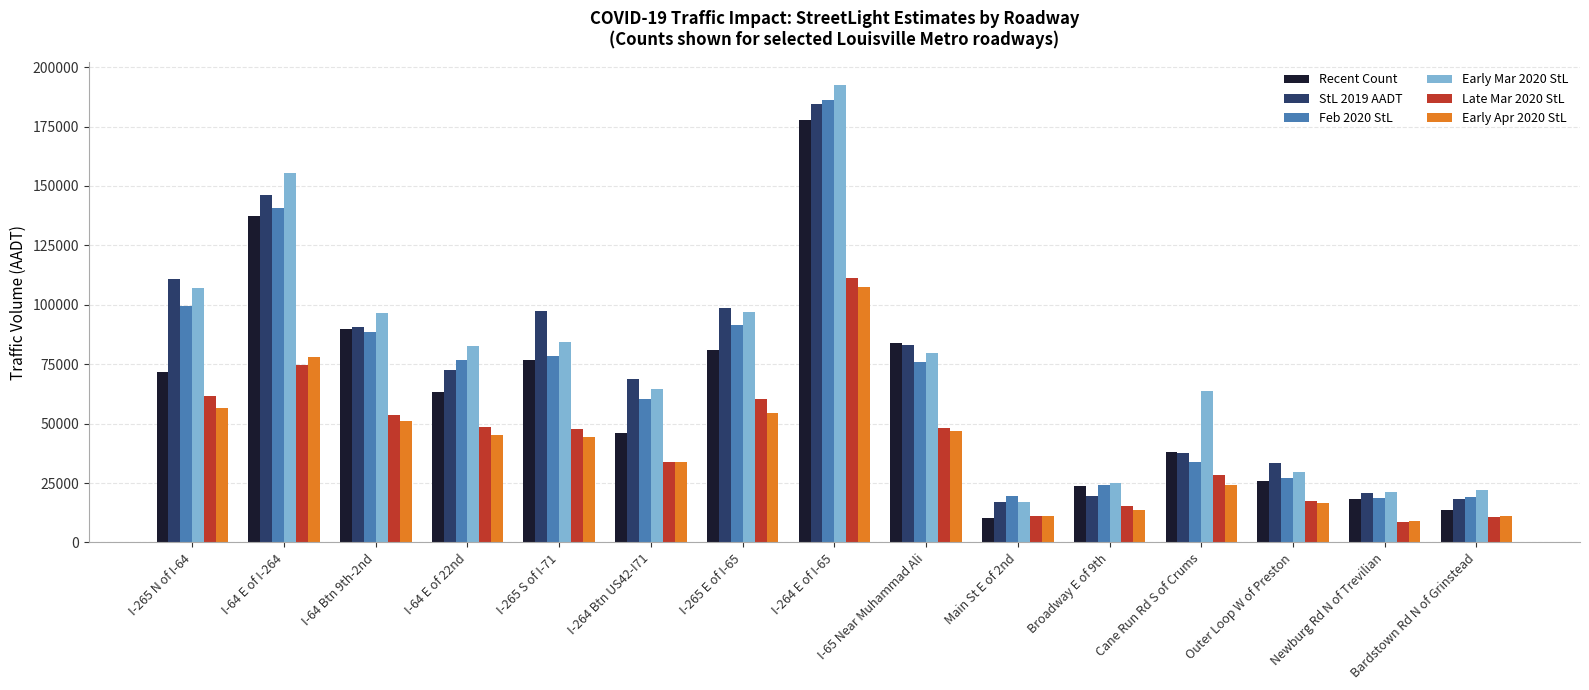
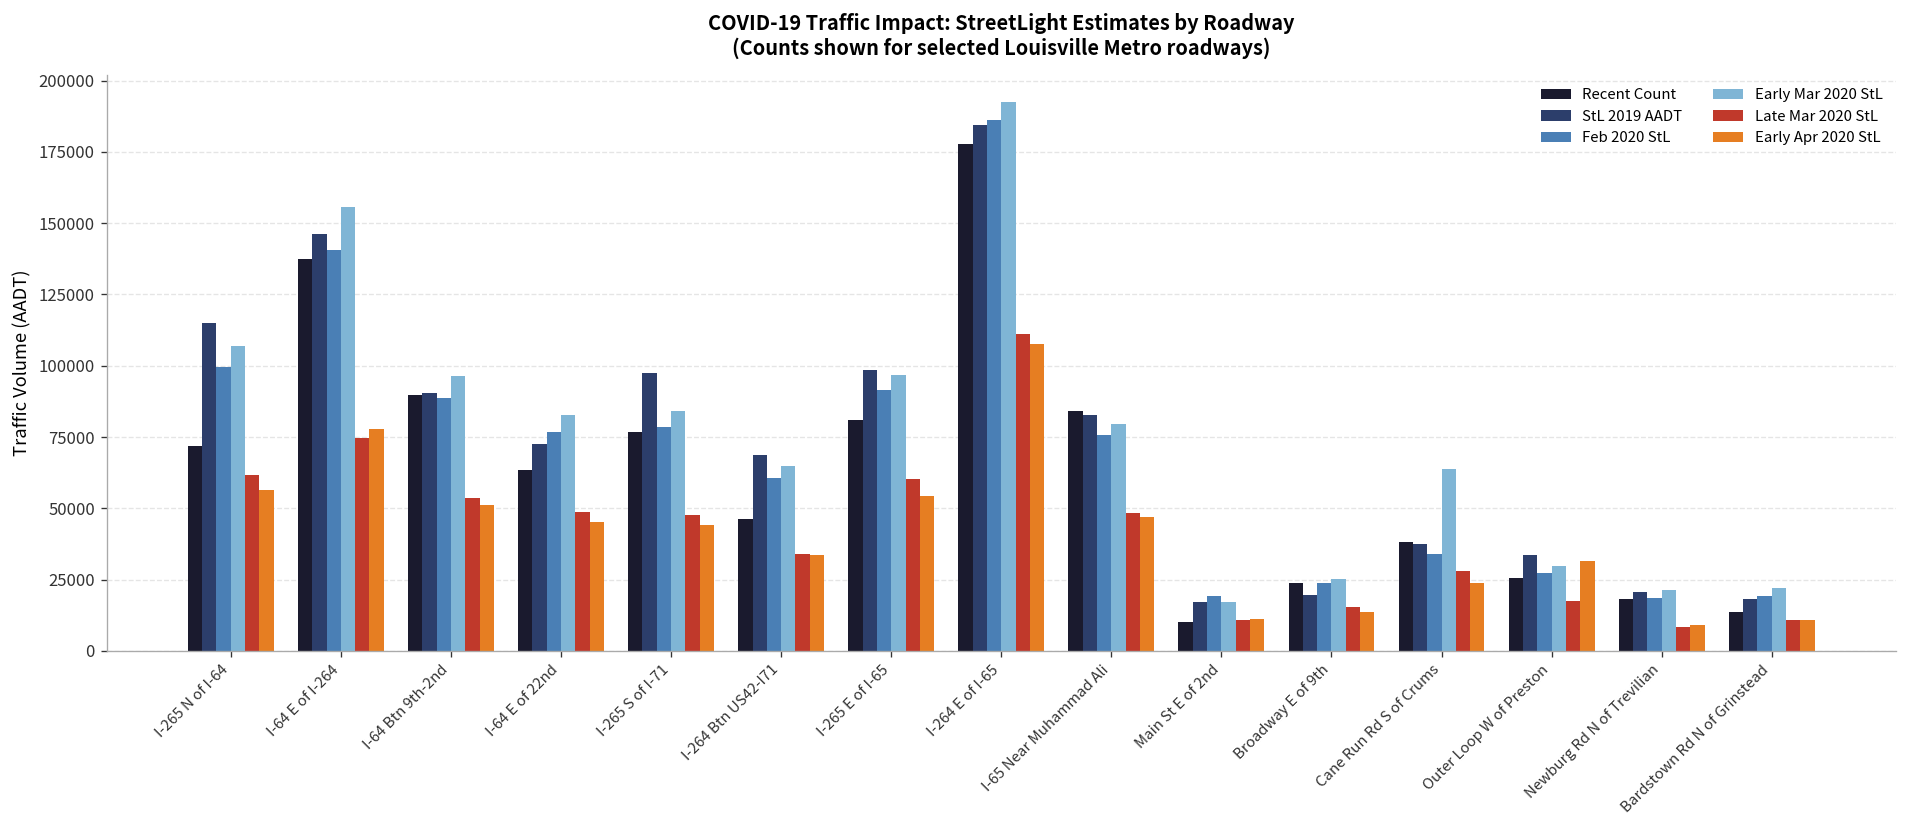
  {
    "Recent Count": {
      "I-265 N of I-64": 72000,
      "I-64 E of I-264": 137000,
      "I-64 Btn 9th-2nd": 90000,
      "I-64 E of 22nd": 64000,
      "I-265 S of I-71": 77000,
      "I-264 Btn US42-I71": 46000,
      "I-265 E of I-65": 81000,
      "I-264 E of I-65": 178000,
      "I-65 Near Muhammad Ali": 84000,
      "Main St E of 2nd": 10000,
      "Broadway E of 9th": 24000,
      "Cane Run Rd S of Crums": 38000,
      "Outer Loop W of Preston": 26000,
      "Newburg Rd N of Trevilian": 18000,
      "Bardstown Rd N of Grinstead": 14000
    },
    "StL 2019 AADT": {
-     "I-265 N of I-64": 111000,
+     "I-265 N of I-64": 115000,
      "I-64 E of I-264": 146000,
      "I-64 Btn 9th-2nd": 91000,
      "I-64 E of 22nd": 73000,
      "I-265 S of I-71": 97000,
      "I-264 Btn US42-I71": 69000,
      "I-265 E of I-65": 99000,
      "I-264 E of I-65": 184000,
      "I-65 Near Muhammad Ali": 83000,
      "Main St E of 2nd": 17000,
      "Broadway E of 9th": 20000,
      "Cane Run Rd S of Crums": 38000,
      "Outer Loop W of Preston": 34000,
      "Newburg Rd N of Trevilian": 21000,
      "Bardstown Rd N of Grinstead": 18000
    },
    "Feb 2020 StL": {
      "I-265 N of I-64": 100000,
      "I-64 E of I-264": 141000,
      "I-64 Btn 9th-2nd": 89000,
      "I-64 E of 22nd": 77000,
      "I-265 S of I-71": 79000,
      "I-264 Btn US42-I71": 61000,
      "I-265 E of I-65": 91000,
      "I-264 E of I-65": 186000,
      "I-65 Near Muhammad Ali": 76000,
      "Main St E of 2nd": 19000,
      "Broadway E of 9th": 24000,
      "Cane Run Rd S of Crums": 34000,
      "Outer Loop W of Preston": 27000,
      "Newburg Rd N of Trevilian": 19000,
      "Bardstown Rd N of Grinstead": 19000
    },
    "Early Mar 2020 StL": {
      "I-265 N of I-64": 107000,
      "I-64 E of I-264": 156000,
      "I-64 Btn 9th-2nd": 97000,
      "I-64 E of 22nd": 83000,
      "I-265 S of I-71": 84000,
      "I-264 Btn US42-I71": 65000,
      "I-265 E of I-65": 97000,
      "I-264 E of I-65": 193000,
      "I-65 Near Muhammad Ali": 80000,
      "Main St E of 2nd": 17000,
      "Broadway E of 9th": 25000,
      "Cane Run Rd S of Crums": 64000,
      "Outer Loop W of Preston": 30000,
      "Newburg Rd N of Trevilian": 21000,
      "Bardstown Rd N of Grinstead": 22000
    },
    "Late Mar 2020 StL": {
      "I-265 N of I-64": 62000,
      "I-64 E of I-264": 75000,
      "I-64 Btn 9th-2nd": 54000,
      "I-64 E of 22nd": 49000,
      "I-265 S of I-71": 48000,
      "I-264 Btn US42-I71": 34000,
      "I-265 E of I-65": 60000,
      "I-264 E of I-65": 111000,
      "I-65 Near Muhammad Ali": 48000,
      "Main St E of 2nd": 11000,
      "Broadway E of 9th": 15000,
      "Cane Run Rd S of Crums": 28000,
      "Outer Loop W of Preston": 18000,
      "Newburg Rd N of Trevilian": 9000,
      "Bardstown Rd N of Grinstead": 11000
    },
    "Early Apr 2020 StL": {
      "I-265 N of I-64": 57000,
      "I-64 E of I-264": 78000,
      "I-64 Btn 9th-2nd": 51000,
      "I-64 E of 22nd": 45000,
      "I-265 S of I-71": 44000,
      "I-264 Btn US42-I71": 34000,
      "I-265 E of I-65": 55000,
      "I-264 E of I-65": 108000,
      "I-65 Near Muhammad Ali": 47000,
      "Main St E of 2nd": 11000,
      "Broadway E of 9th": 14000,
      "Cane Run Rd S of Crums": 24000,
-     "Outer Loop W of Preston": 17000,
+     "Outer Loop W of Preston": 32000,
      "Newburg Rd N of Trevilian": 9000,
      "Bardstown Rd N of Grinstead": 11000
    }
  }
